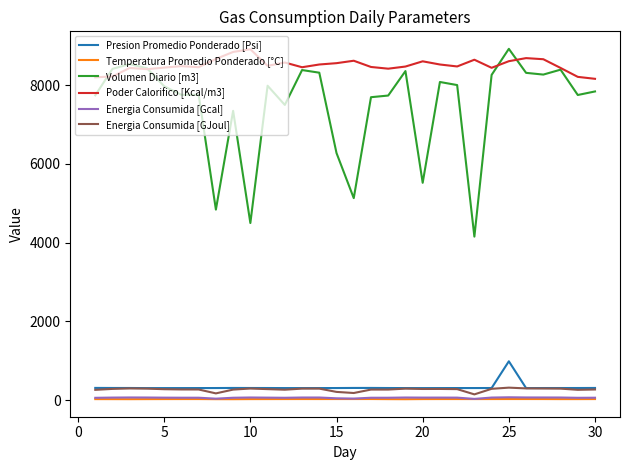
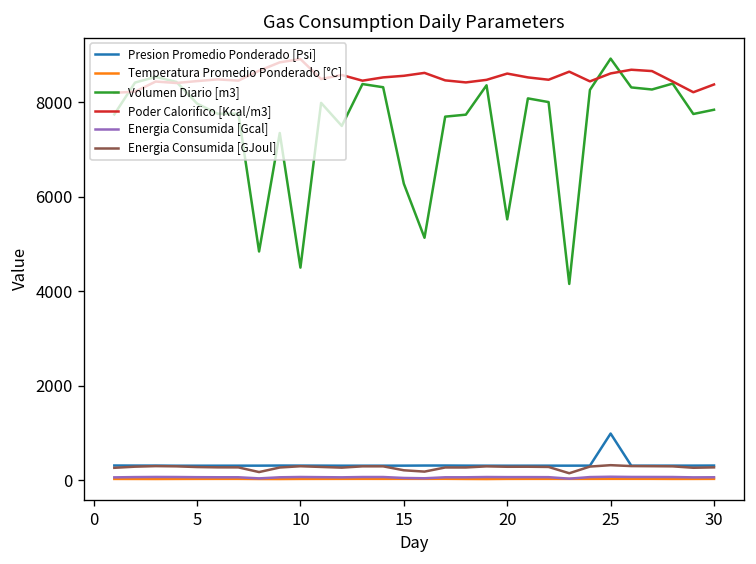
  {
    "Presion Promedio Ponderado [Psi]": {
      "15": 300,
      "25": 1000
    },
    "Volumen Diario [m3]": {
      "10": 4500,
      "15": 6300,
      "20": 5500,
      "25": 8900,
      "30": 7800
    },
    "Poder Calorifico [Kcal/m3]": {
      "15": 8600,
      "20": 8600,
      "25": 8600,
-     "30": 8200
+     "30": 8400
    },
    "Energia Consumida [GJoul]": {
      "15": 200,
      "25": 300
    }
  }
